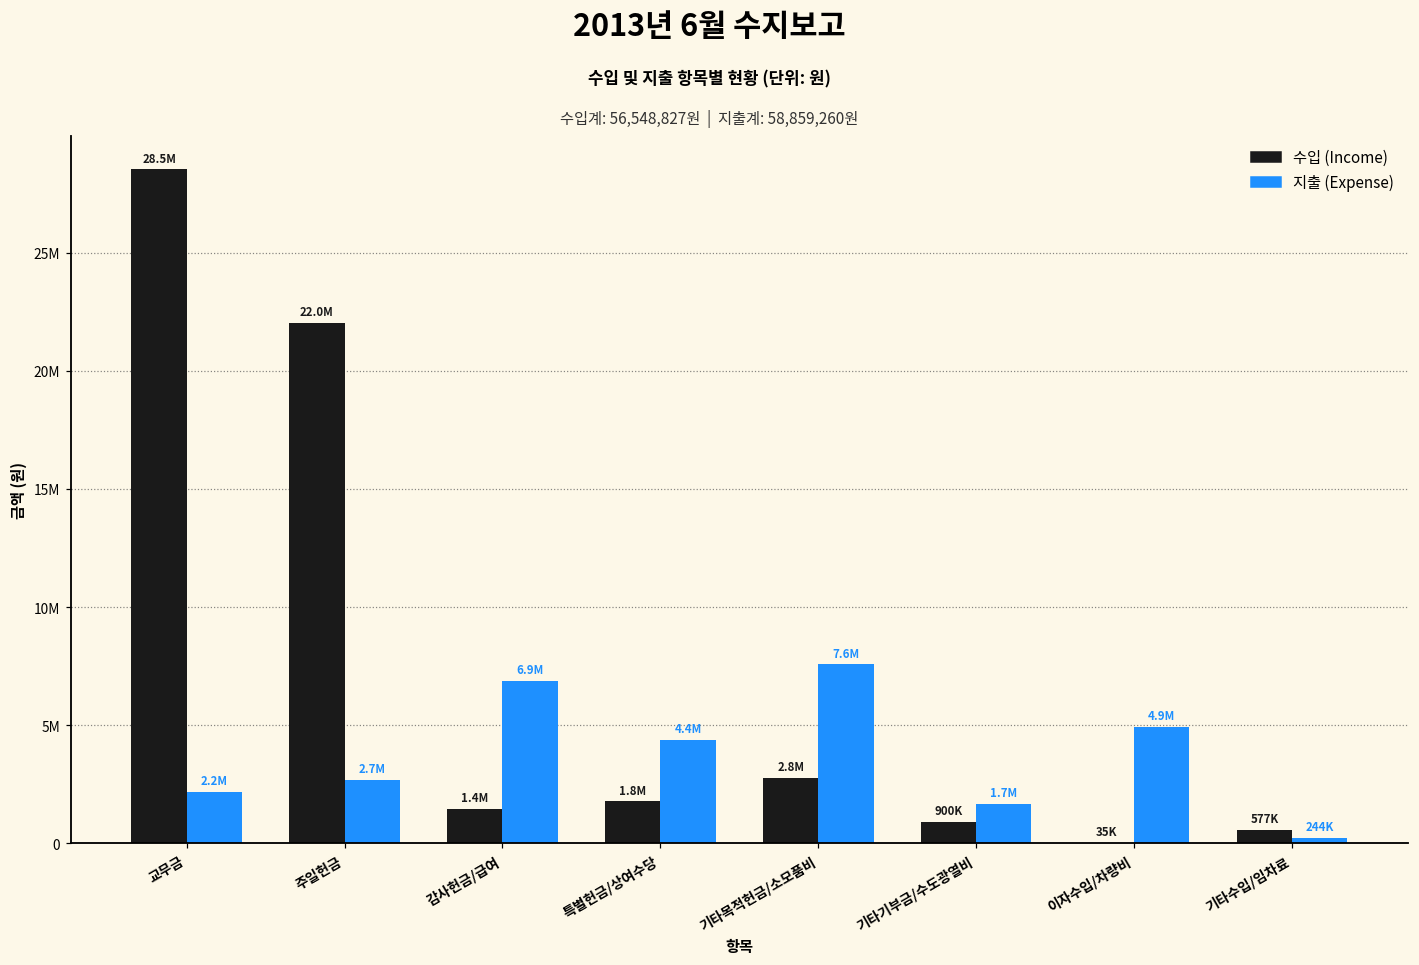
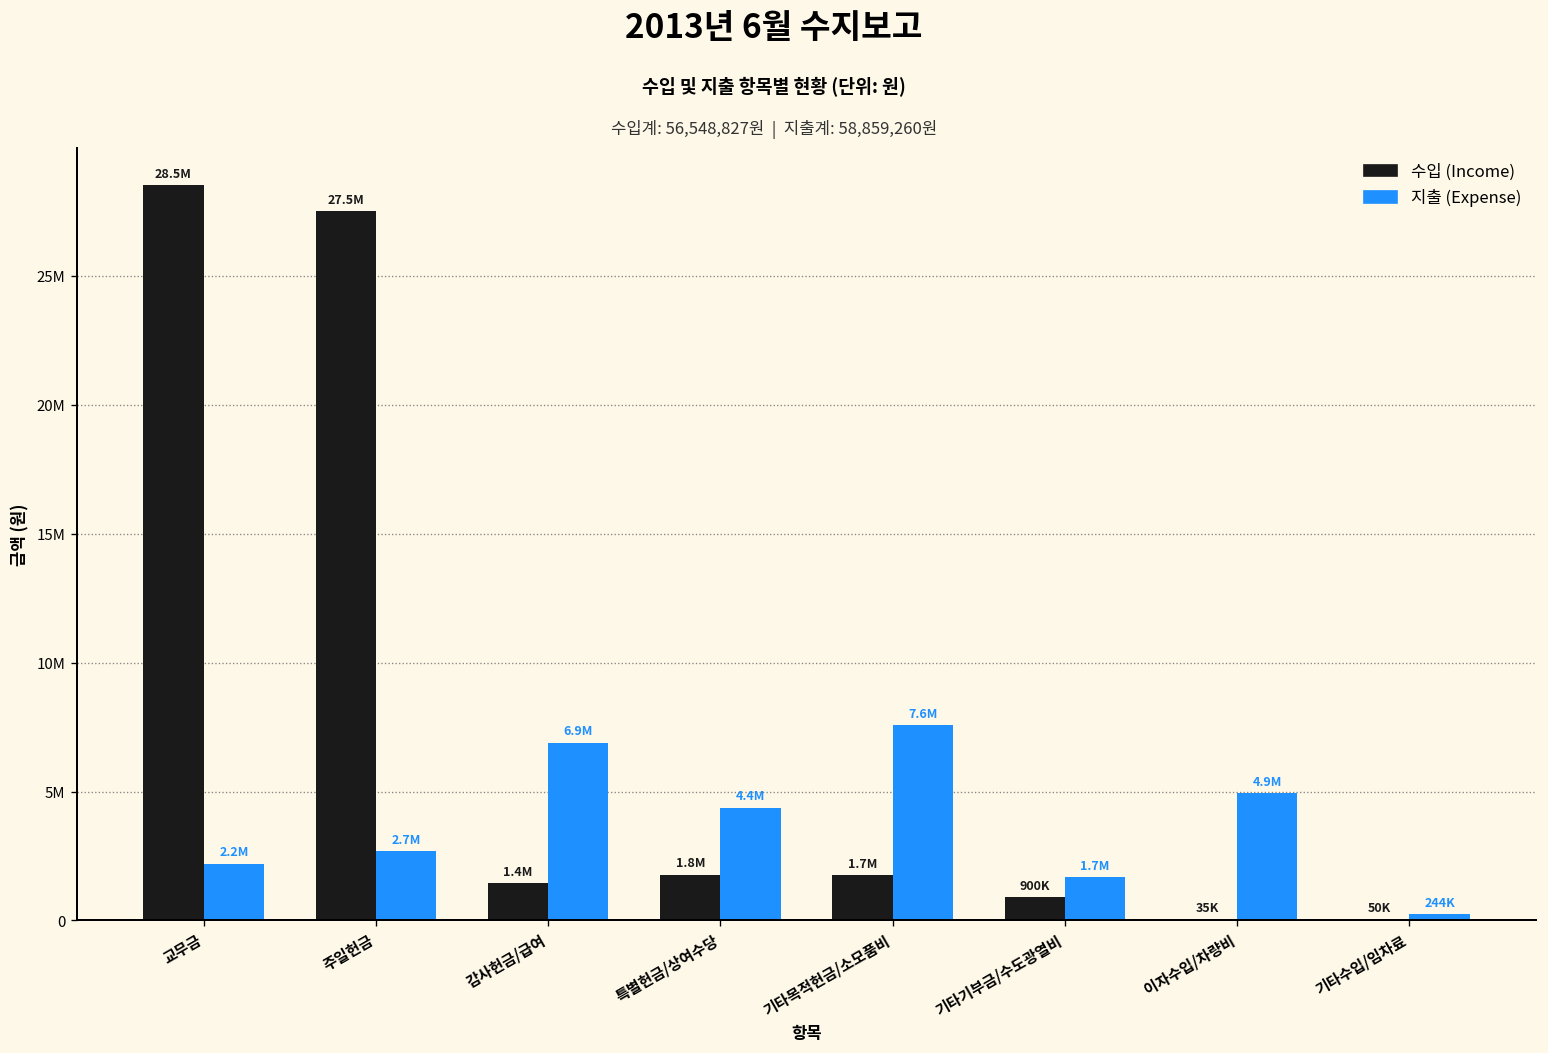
  {
    "수입 (Income)": {
      "교무금": "28.5M",
-     "주일헌금": "22.0M",
+     "주일헌금": "27.5M",
      "감사헌금/급여": "1.4M",
      "특별헌금/상여수당": "1.8M",
-     "기타목적헌금/소모품비": "2.8M",
+     "기타목적헌금/소모품비": "1.7M",
      "기타기부금/수도광열비": "900K",
      "이자수입/차량비": "35K",
-     "기타수입/임차료": "577K"
+     "기타수입/임차료": "50K"
    },
    "지출 (Expense)": {
      "교무금": "2.2M",
      "주일헌금": "2.7M",
      "감사헌금/급여": "6.9M",
      "특별헌금/상여수당": "4.4M",
      "기타목적헌금/소모품비": "7.6M",
      "기타기부금/수도광열비": "1.7M",
      "이자수입/차량비": "4.9M",
      "기타수입/임차료": "244K"
    }
  }
